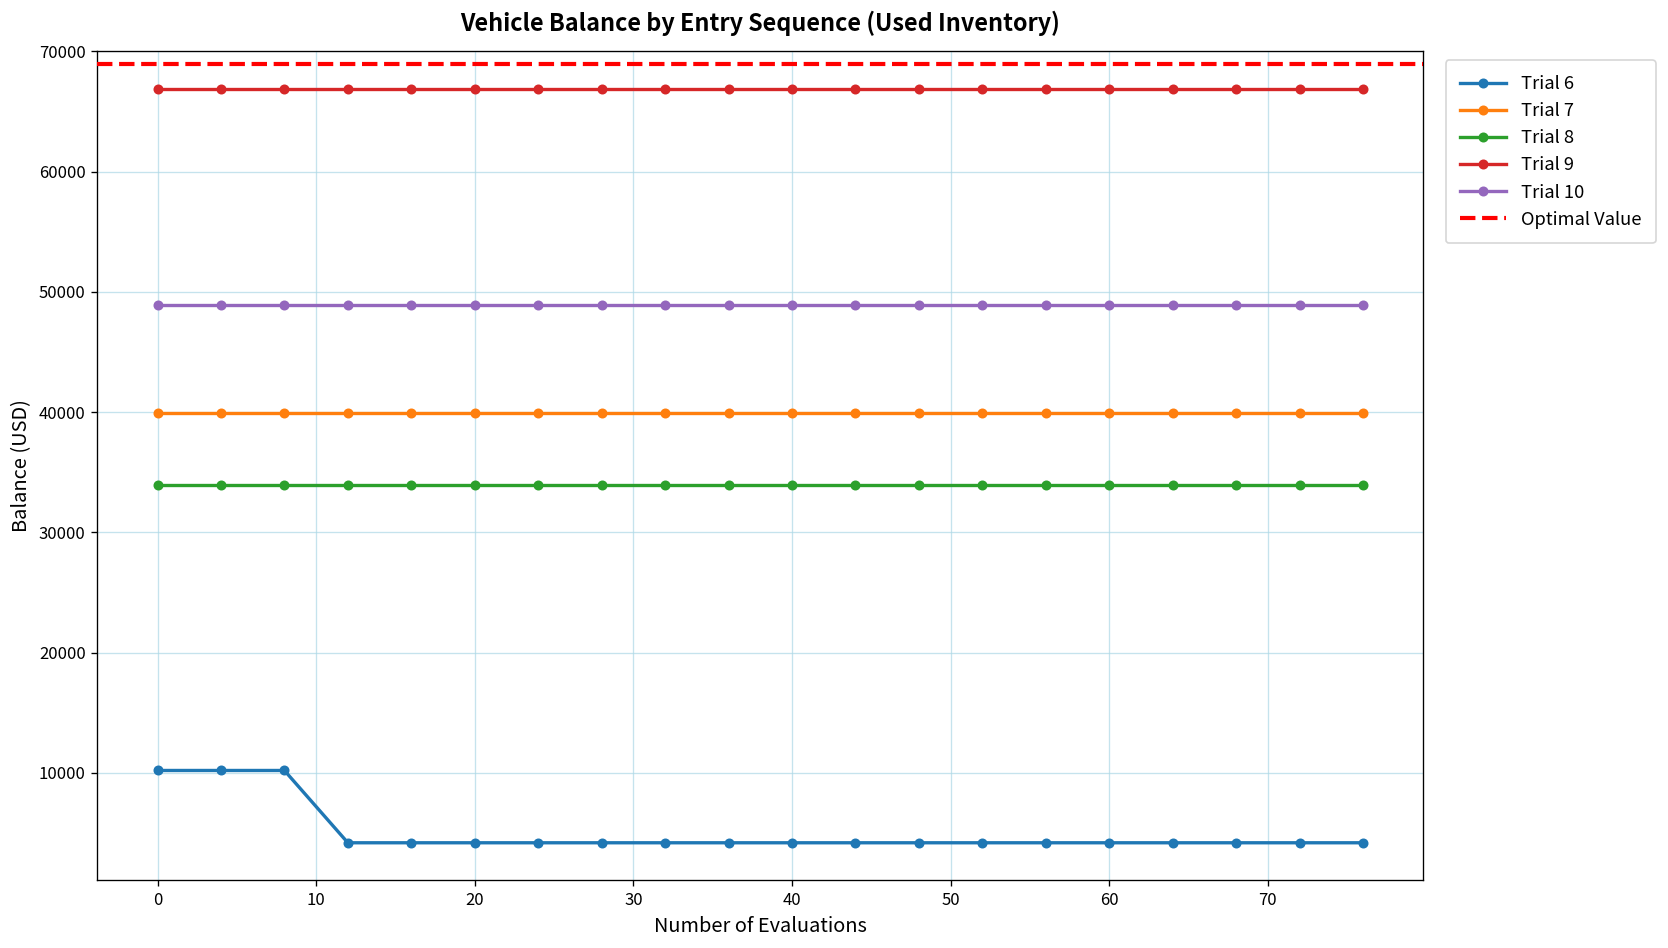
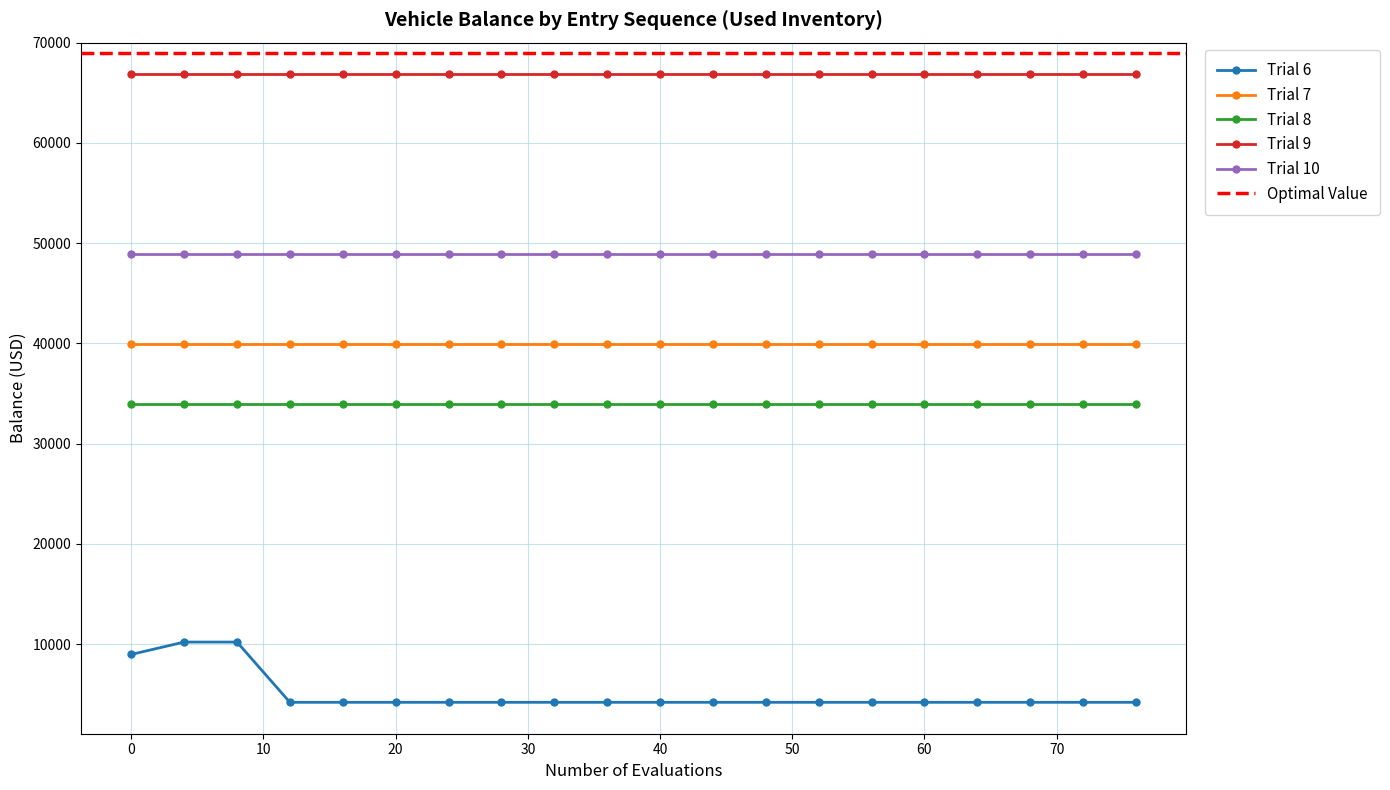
  {
    "Trial 6": {
-     "0": 10200,
+     "0": 9000,
      "20": 4200,
      "40": 4200,
      "60": 4200
    },
    "Trial 7": {
      "0": 39900,
      "20": 39900,
      "40": 39900,
      "60": 39900
    },
    "Trial 8": {
      "0": 33900,
      "20": 33900,
      "40": 33900,
      "60": 33900
    },
    "Trial 9": {
      "0": 66900,
      "20": 66900,
      "40": 66900,
      "60": 66900
    },
    "Trial 10": {
      "0": 48900,
      "20": 48900,
      "40": 48900,
      "60": 48900
    }
  }
